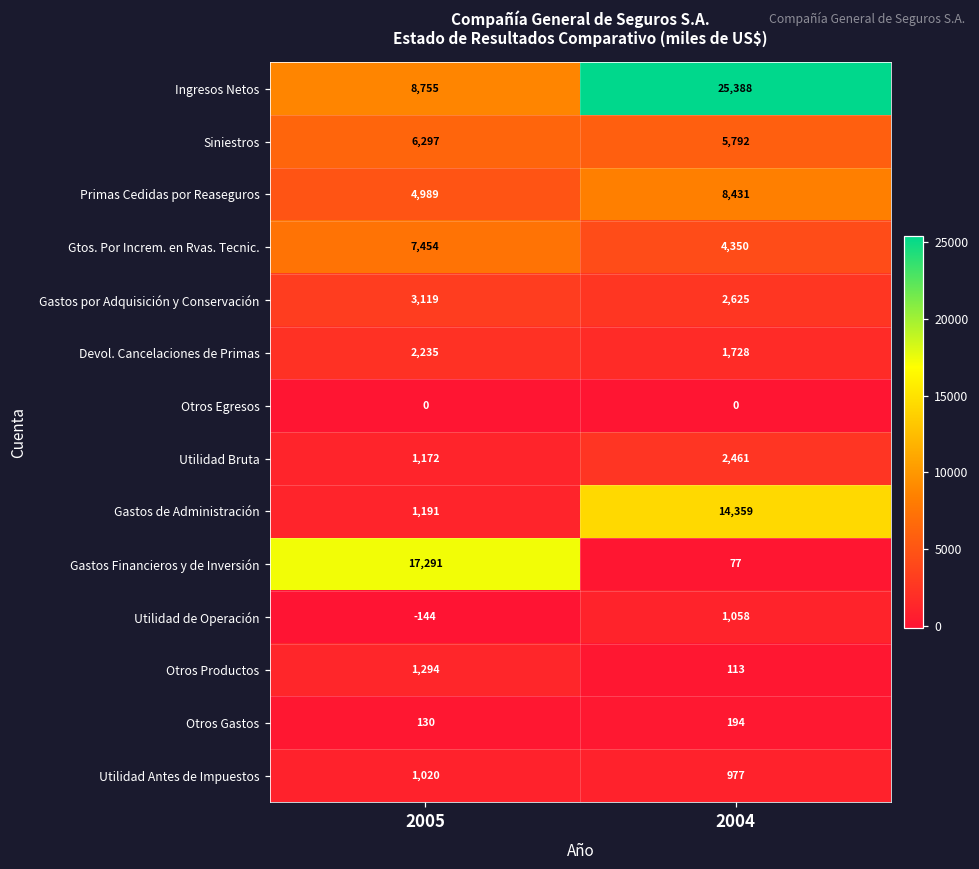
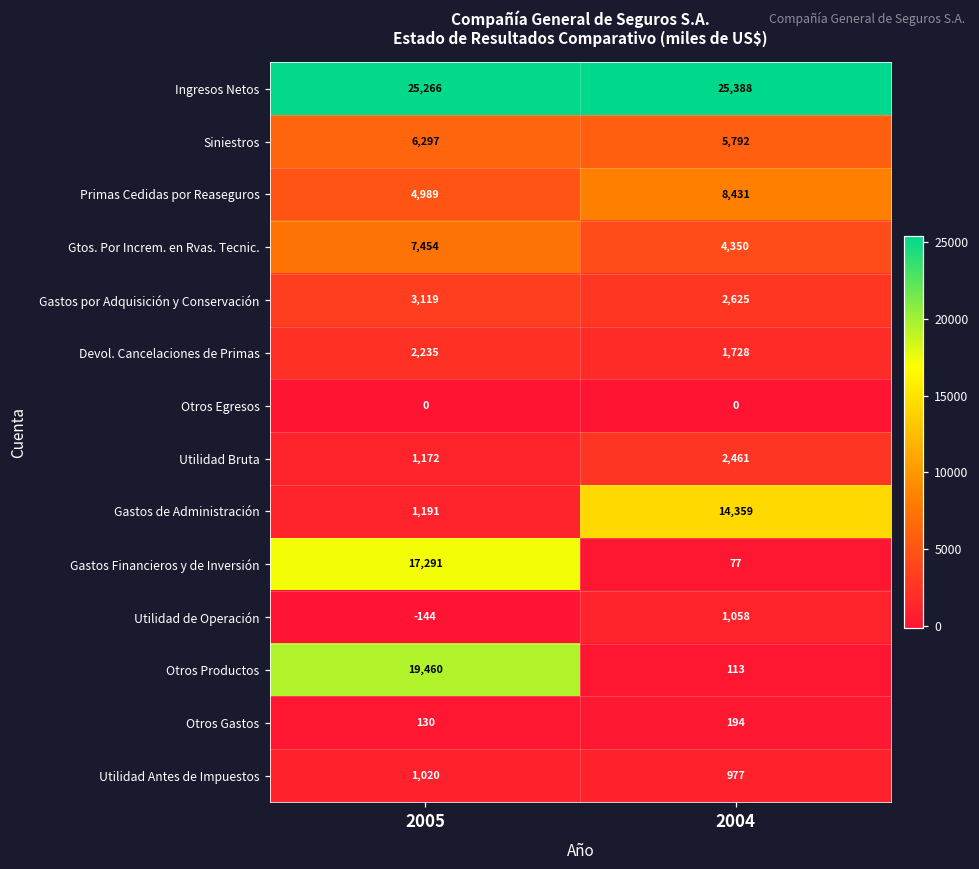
  {
    "Ingresos Netos": {
-     "2005": "8,755",
+     "2005": "25,266",
      "2004": "25,388"
    },
    "Siniestros": {
      "2005": "6,297",
      "2004": "5,792"
    },
    "Primas Cedidas por Reaseguros": {
      "2005": "4,989",
      "2004": "8,431"
    },
    "Gtos. Por Increm. en Rvas. Tecnic.": {
      "2005": "7,454",
      "2004": "4,350"
    },
    "Gastos por Adquisición y Conservación": {
      "2005": "3,119",
      "2004": "2,625"
    },
    "Devol. Cancelaciones de Primas": {
      "2005": "2,235",
      "2004": "1,728"
    },
    "Otros Egresos": {
      "2005": "0",
      "2004": "0"
    },
    "Utilidad Bruta": {
      "2005": "1,172",
      "2004": "2,461"
    },
    "Gastos de Administración": {
      "2005": "1,191",
      "2004": "14,359"
    },
    "Gastos Financieros y de Inversión": {
      "2005": "17,291",
      "2004": "77"
    },
    "Utilidad de Operación": {
      "2005": "-144",
      "2004": "1,058"
    },
    "Otros Productos": {
-     "2005": "1,294",
+     "2005": "19,460",
      "2004": "113"
    },
    "Otros Gastos": {
      "2005": "130",
      "2004": "194"
    },
    "Utilidad Antes de Impuestos": {
      "2005": "1,020",
      "2004": "977"
    }
  }
